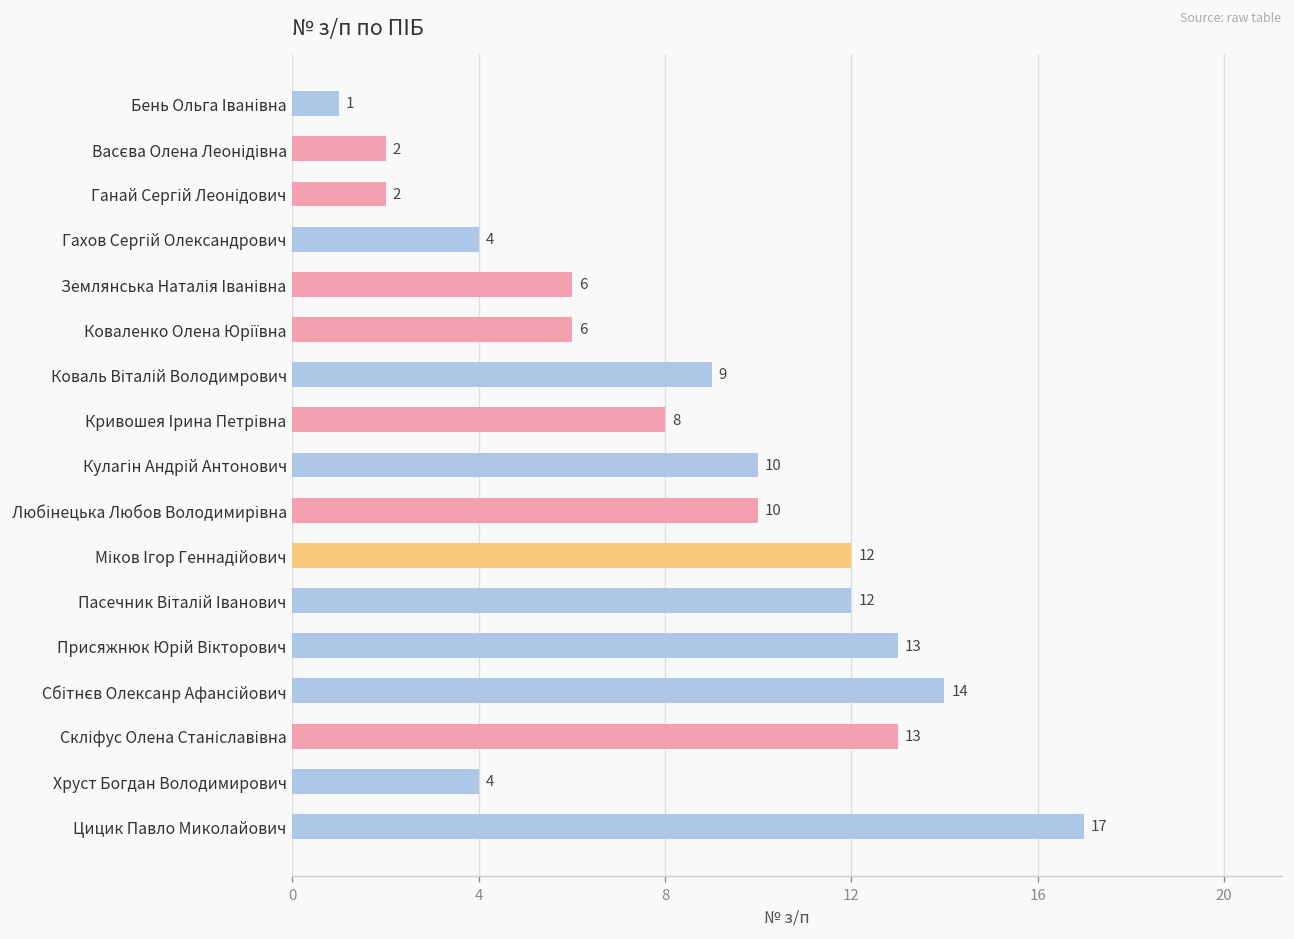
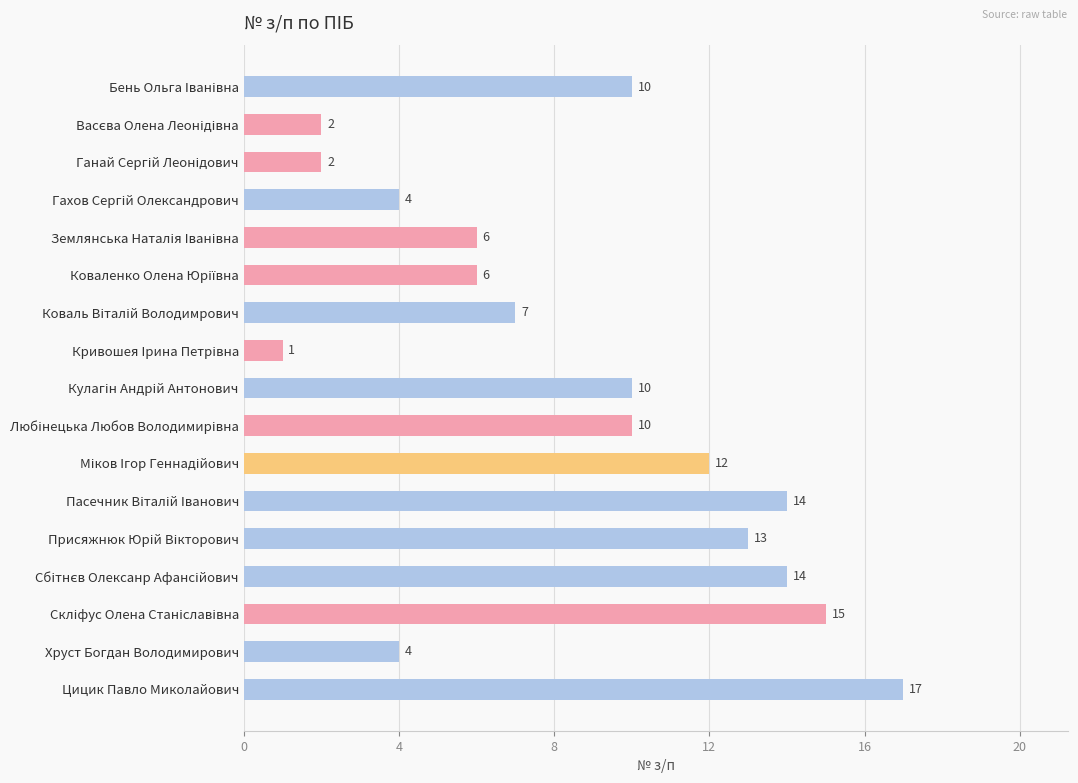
  {
-   "Бень Ольга Іванівна": 1,
+   "Бень Ольга Іванівна": 10,
    "Васєва Олена Леонідівна": 2,
    "Ганай Сергій Леонідович": 2,
    "Гахов Сергій Олександрович": 4,
    "Землянська Наталія Іванівна": 6,
    "Коваленко Олена Юріївна": 6,
-   "Коваль Віталій Володимрович": 9,
-   "Кривошея Ірина Петрівна": 8,
+   "Коваль Віталій Володимрович": 7,
+   "Кривошея Ірина Петрівна": 1,
    "Кулагін Андрій Антонович": 10,
    "Любінецька Любов Володимирівна": 10,
    "Міков Ігор Геннадійович": 12,
-   "Пасечник Віталій Іванович": 12,
+   "Пасечник Віталій Іванович": 14,
    "Присяжнюк Юрій Вікторович": 13,
    "Сбітнєв Олексанр Афансійович": 14,
-   "Скліфус Олена Станіславівна": 13,
+   "Скліфус Олена Станіславівна": 15,
    "Хруст Богдан Володимирович": 4,
    "Цицик Павло Миколайович": 17
  }
